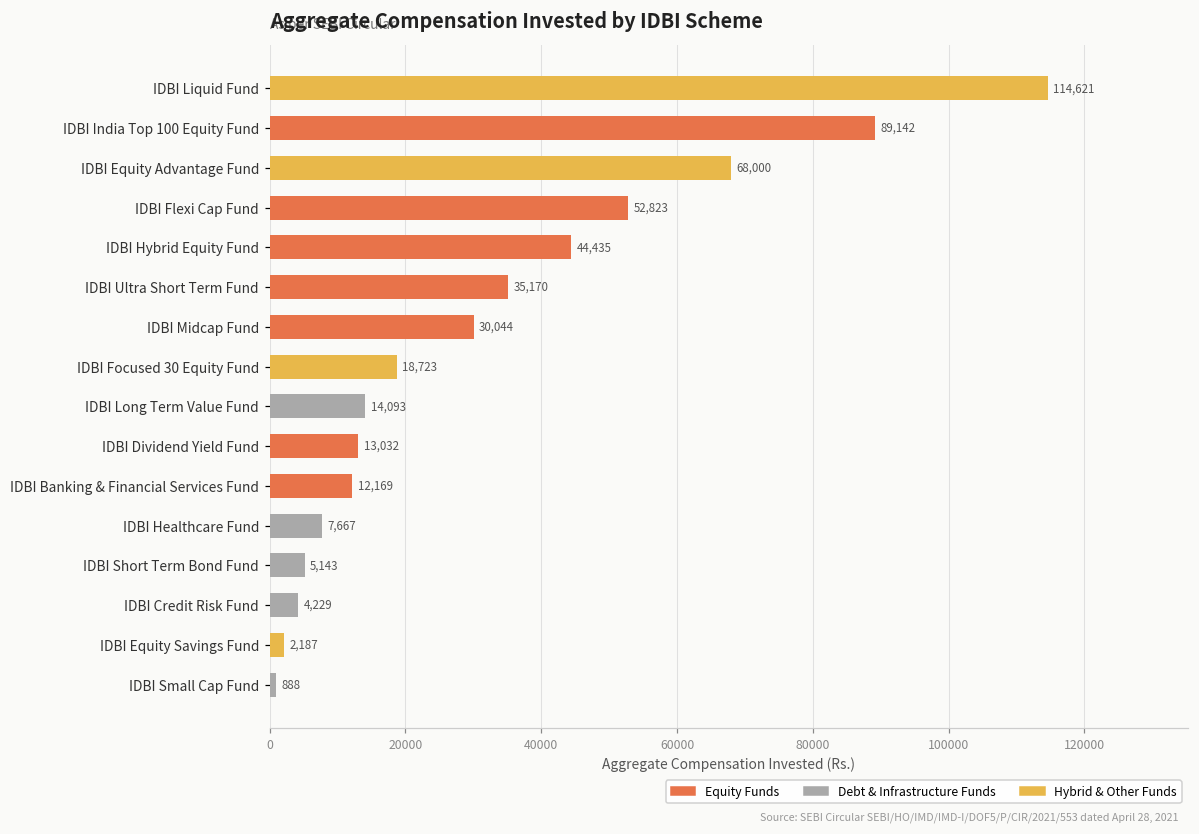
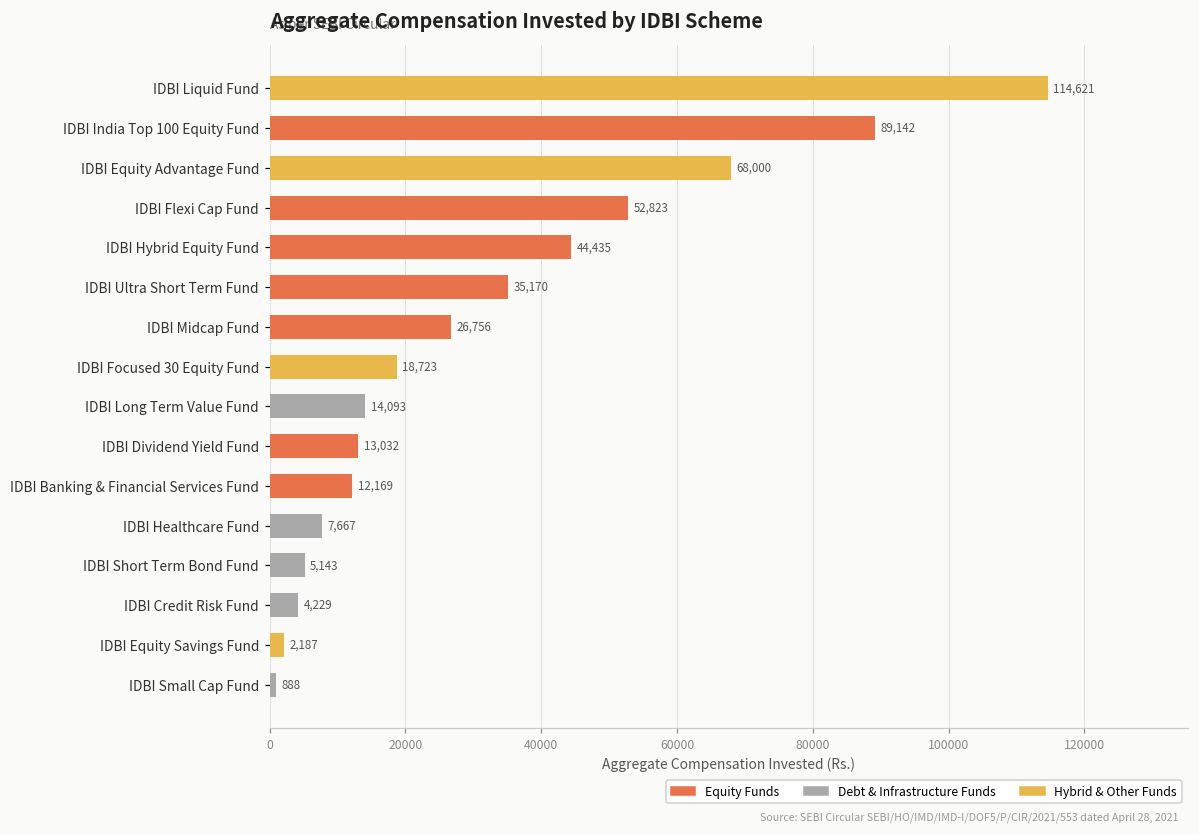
  {
    "IDBI Liquid Fund": "114,621",
    "IDBI India Top 100 Equity Fund": "89,142",
    "IDBI Equity Advantage Fund": "68,000",
    "IDBI Flexi Cap Fund": "52,823",
    "IDBI Hybrid Equity Fund": "44,435",
    "IDBI Ultra Short Term Fund": "35,170",
-   "IDBI Midcap Fund": "30,044",
+   "IDBI Midcap Fund": "26,756",
    "IDBI Focused 30 Equity Fund": "18,723",
    "IDBI Long Term Value Fund": "14,093",
    "IDBI Dividend Yield Fund": "13,032",
    "IDBI Banking & Financial Services Fund": "12,169",
    "IDBI Healthcare Fund": "7,667",
    "IDBI Short Term Bond Fund": "5,143",
    "IDBI Credit Risk Fund": "4,229",
    "IDBI Equity Savings Fund": "2,187",
    "IDBI Small Cap Fund": "888"
  }
